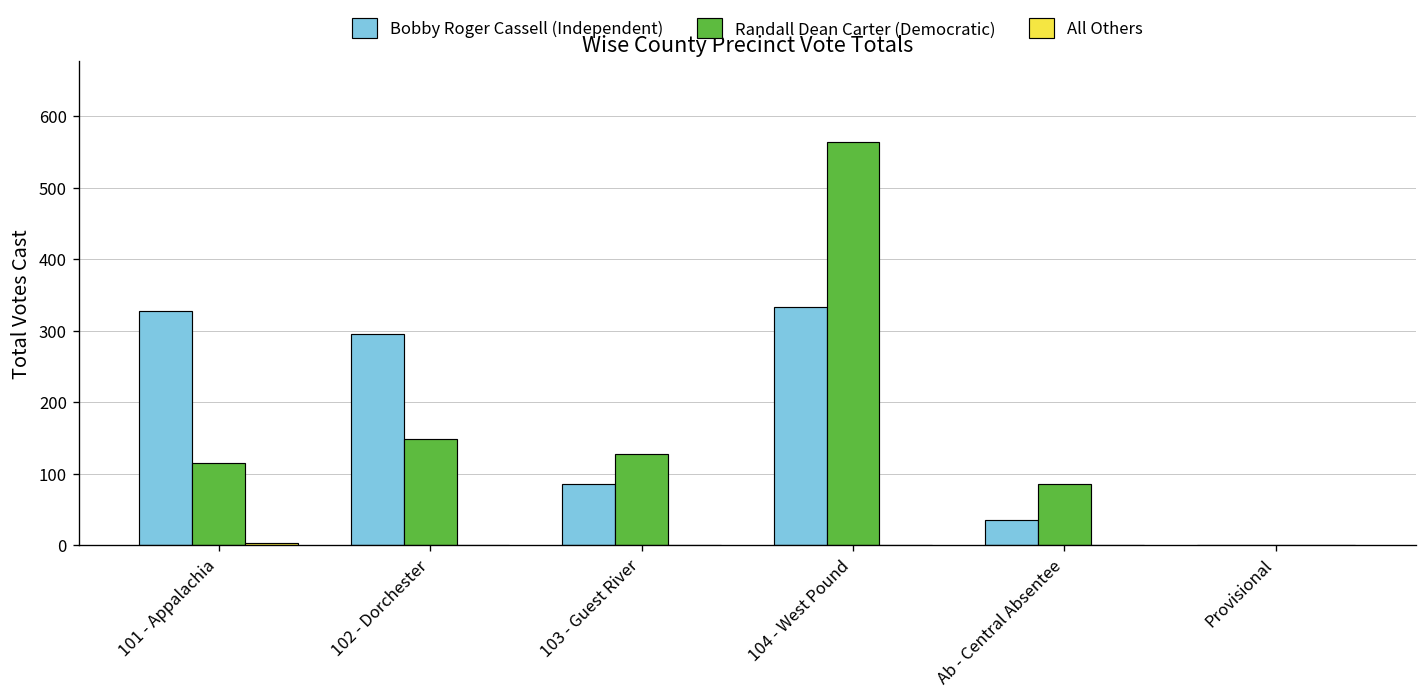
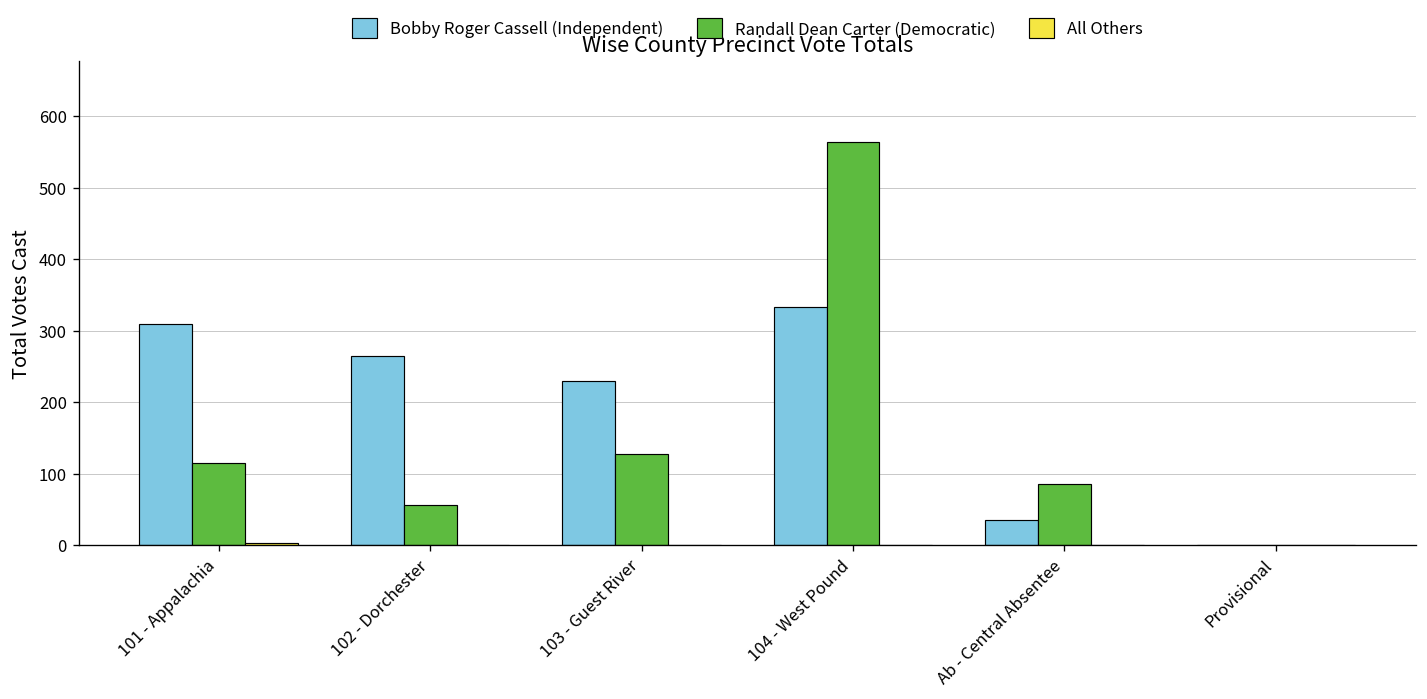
  {
    "Bobby Roger Cassell (Independent)": {
-     "101 - Appalachia": 330,
-     "102 - Dorchester": 300,
-     "103 - Guest River": 90,
+     "101 - Appalachia": 310,
+     "102 - Dorchester": 270,
+     "103 - Guest River": 230,
      "104 - West Pound": 330,
      "Ab - Central Absentee": 40
    },
    "Randall Dean Carter (Democratic)": {
      "101 - Appalachia": 120,
-     "102 - Dorchester": 150,
+     "102 - Dorchester": 60,
      "103 - Guest River": 130,
      "104 - West Pound": 560,
      "Ab - Central Absentee": 90,
      "Provisional": 0
    },
    "All Others": {
      "102 - Dorchester": 0,
      "103 - Guest River": 0,
      "Ab - Central Absentee": 0,
      "Provisional": 0
    }
  }
